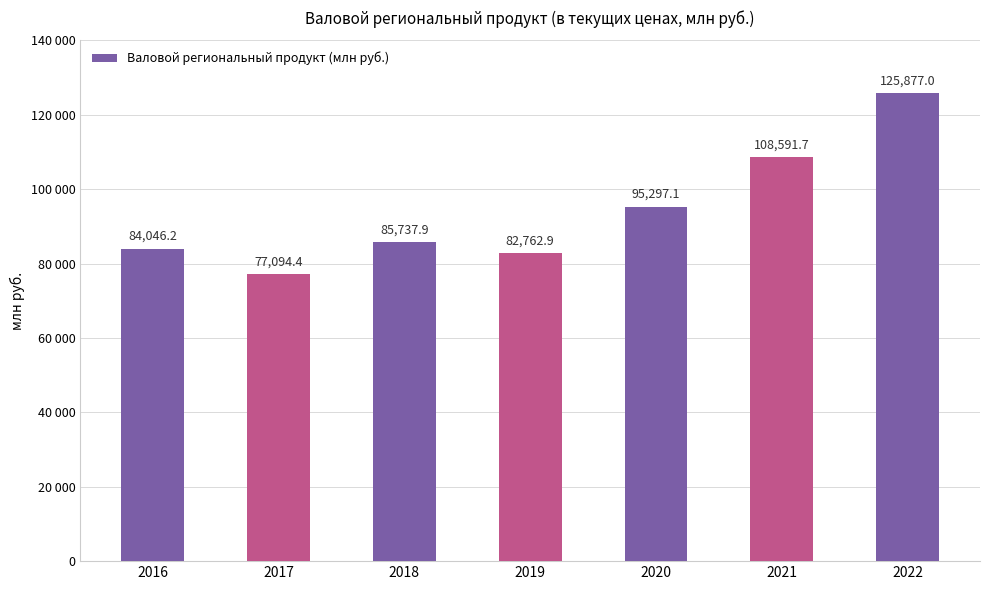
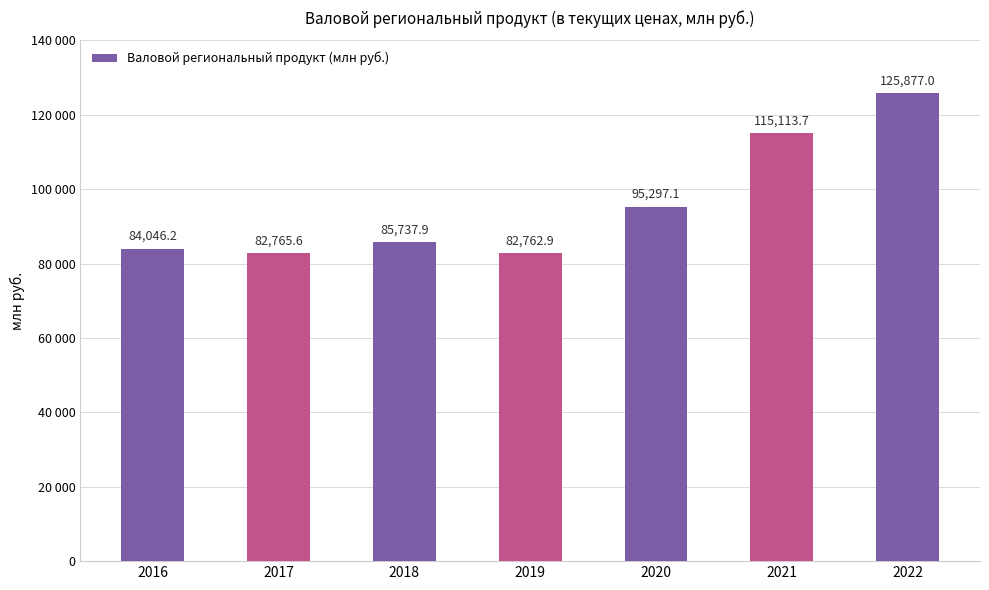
  {
    "2016": "84,046.2",
-   "2017": "77,094.4",
+   "2017": "82,765.6",
    "2018": "85,737.9",
    "2019": "82,762.9",
    "2020": "95,297.1",
-   "2021": "108,591.7",
+   "2021": "115,113.7",
    "2022": "125,877.0"
  }
